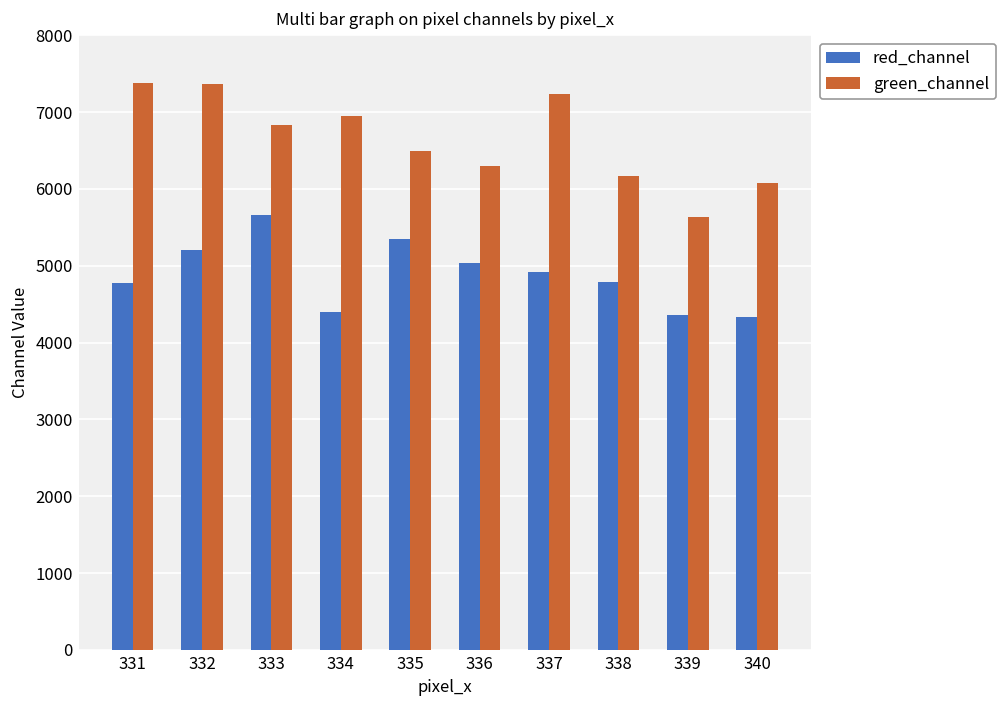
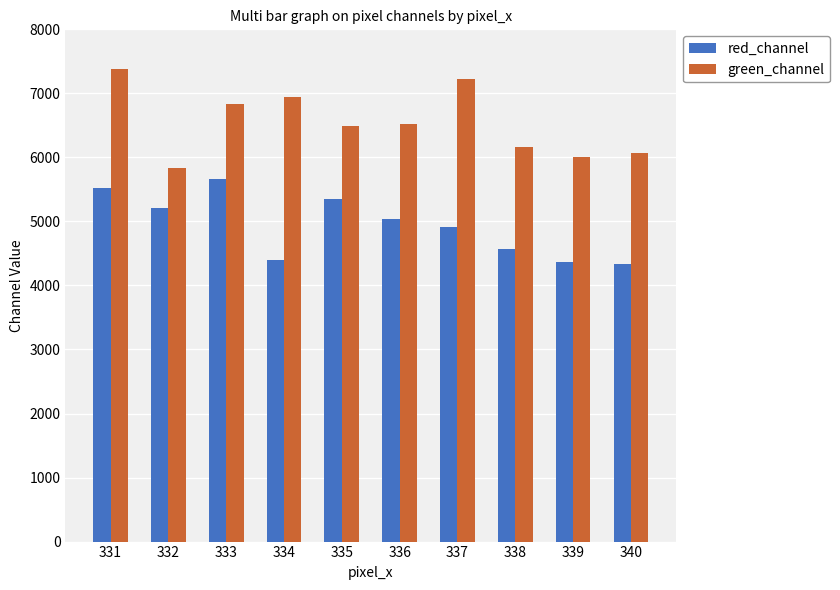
  {
    "red_channel": {
-     "331": 4800,
+     "331": 5500,
      "332": 5200,
      "333": 5700,
      "334": 4400,
      "335": 5400,
      "336": 5000,
      "337": 4900,
-     "338": 4800,
+     "338": 4600,
      "339": 4400,
      "340": 4300
    },
    "green_channel": {
      "331": 7400,
-     "332": 7400,
+     "332": 5800,
      "333": 6800,
      "334": 6900,
      "335": 6500,
-     "336": 6300,
+     "336": 6500,
      "337": 7200,
      "338": 6200,
-     "339": 5600,
+     "339": 6000,
      "340": 6100
    }
  }
